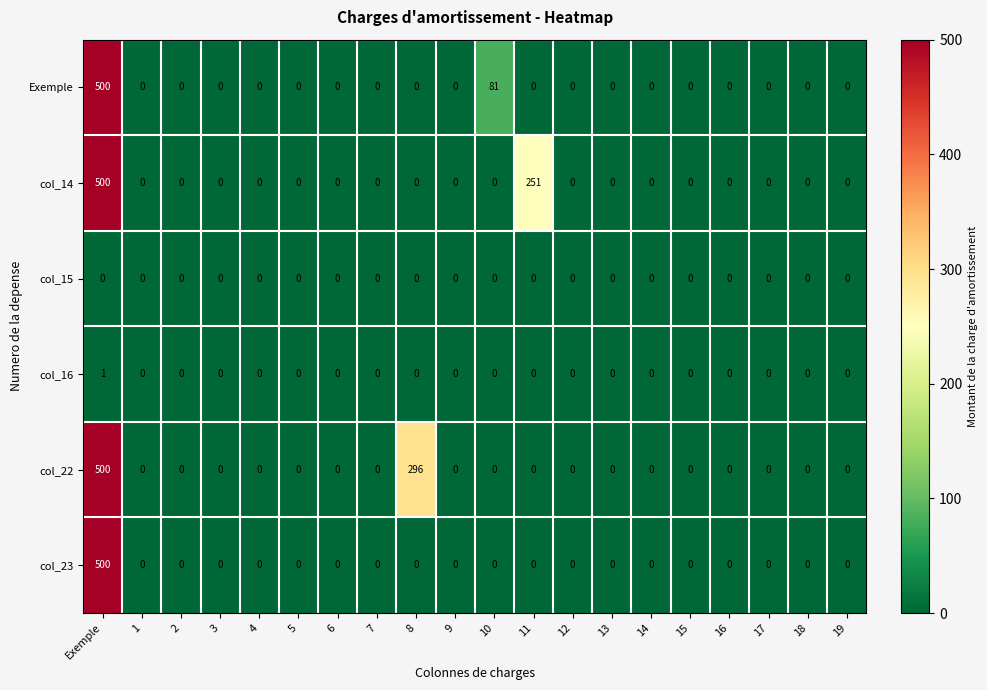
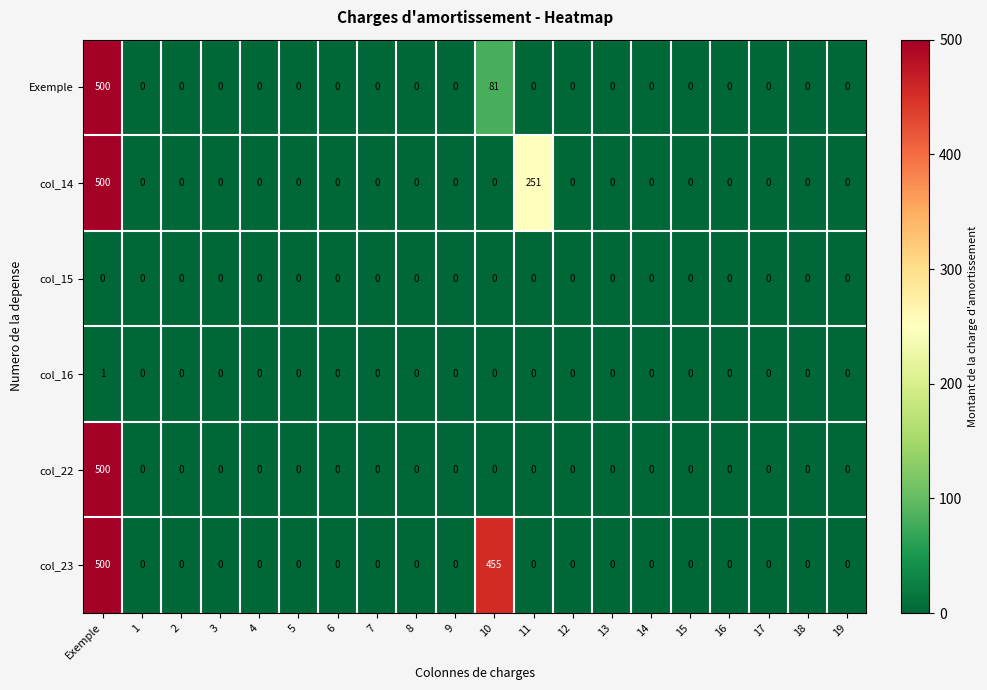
  {
    "Exemple": {
      "Exemple": 500,
      "1": 0,
      "2": 0,
      "3": 0,
      "4": 0,
      "5": 0,
      "6": 0,
      "7": 0,
      "8": 0,
      "9": 0,
      "10": 81,
      "11": 0,
      "12": 0,
      "13": 0,
      "14": 0,
      "15": 0,
      "16": 0,
      "17": 0,
      "18": 0,
      "19": 0
    },
    "col_14": {
      "Exemple": 500,
      "1": 0,
      "2": 0,
      "3": 0,
      "4": 0,
      "5": 0,
      "6": 0,
      "7": 0,
      "8": 0,
      "9": 0,
      "10": 0,
      "11": 251,
      "12": 0,
      "13": 0,
      "14": 0,
      "15": 0,
      "16": 0,
      "17": 0,
      "18": 0,
      "19": 0
    },
    "col_15": {
      "Exemple": 0,
      "1": 0,
      "2": 0,
      "3": 0,
      "4": 0,
      "5": 0,
      "6": 0,
      "7": 0,
      "8": 0,
      "9": 0,
      "10": 0,
      "11": 0,
      "12": 0,
      "13": 0,
      "14": 0,
      "15": 0,
      "16": 0,
      "17": 0,
      "18": 0,
      "19": 0
    },
    "col_16": {
      "Exemple": 1,
      "1": 0,
      "2": 0,
      "3": 0,
      "4": 0,
      "5": 0,
      "6": 0,
      "7": 0,
      "8": 0,
      "9": 0,
      "10": 0,
      "11": 0,
      "12": 0,
      "13": 0,
      "14": 0,
      "15": 0,
      "16": 0,
      "17": 0,
      "18": 0,
      "19": 0
    },
    "col_22": {
      "Exemple": 500,
      "1": 0,
      "2": 0,
      "3": 0,
      "4": 0,
      "5": 0,
      "6": 0,
      "7": 0,
-     "8": 296,
+     "8": 0,
      "9": 0,
      "10": 0,
      "11": 0,
      "12": 0,
      "13": 0,
      "14": 0,
      "15": 0,
      "16": 0,
      "17": 0,
      "18": 0,
      "19": 0
    },
    "col_23": {
      "Exemple": 500,
      "1": 0,
      "2": 0,
      "3": 0,
      "4": 0,
      "5": 0,
      "6": 0,
      "7": 0,
      "8": 0,
      "9": 0,
-     "10": 0,
+     "10": 455,
      "11": 0,
      "12": 0,
      "13": 0,
      "14": 0,
      "15": 0,
      "16": 0,
      "17": 0,
      "18": 0,
      "19": 0
    }
  }
